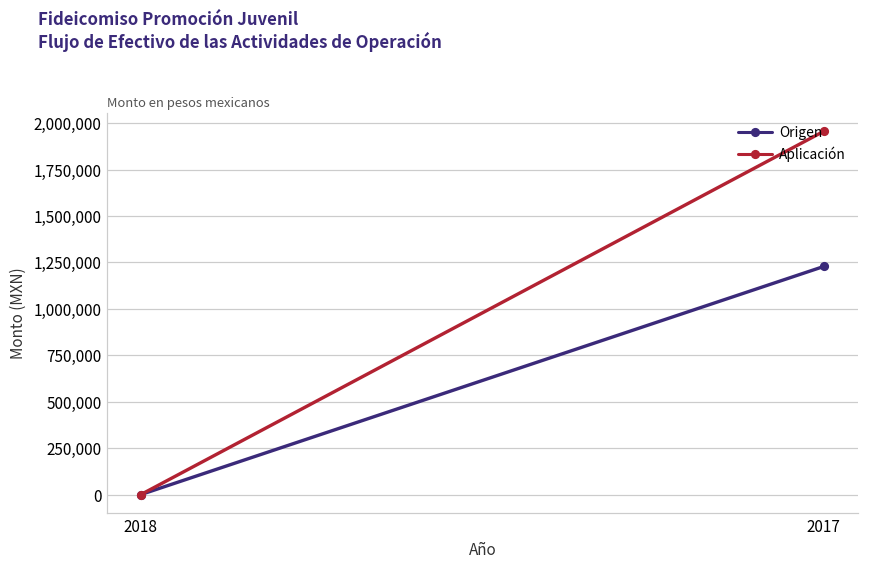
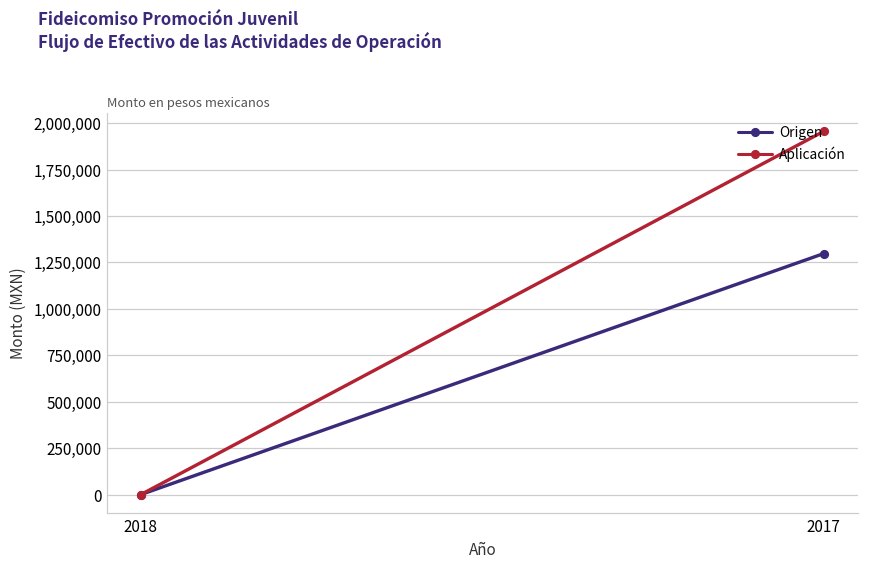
  {
    "Origen": {
-     "2017": "1,230,000"
+     "2017": "1,300,000"
    },
    "Aplicación": {
      "2017": "1,960,000"
    }
  }
